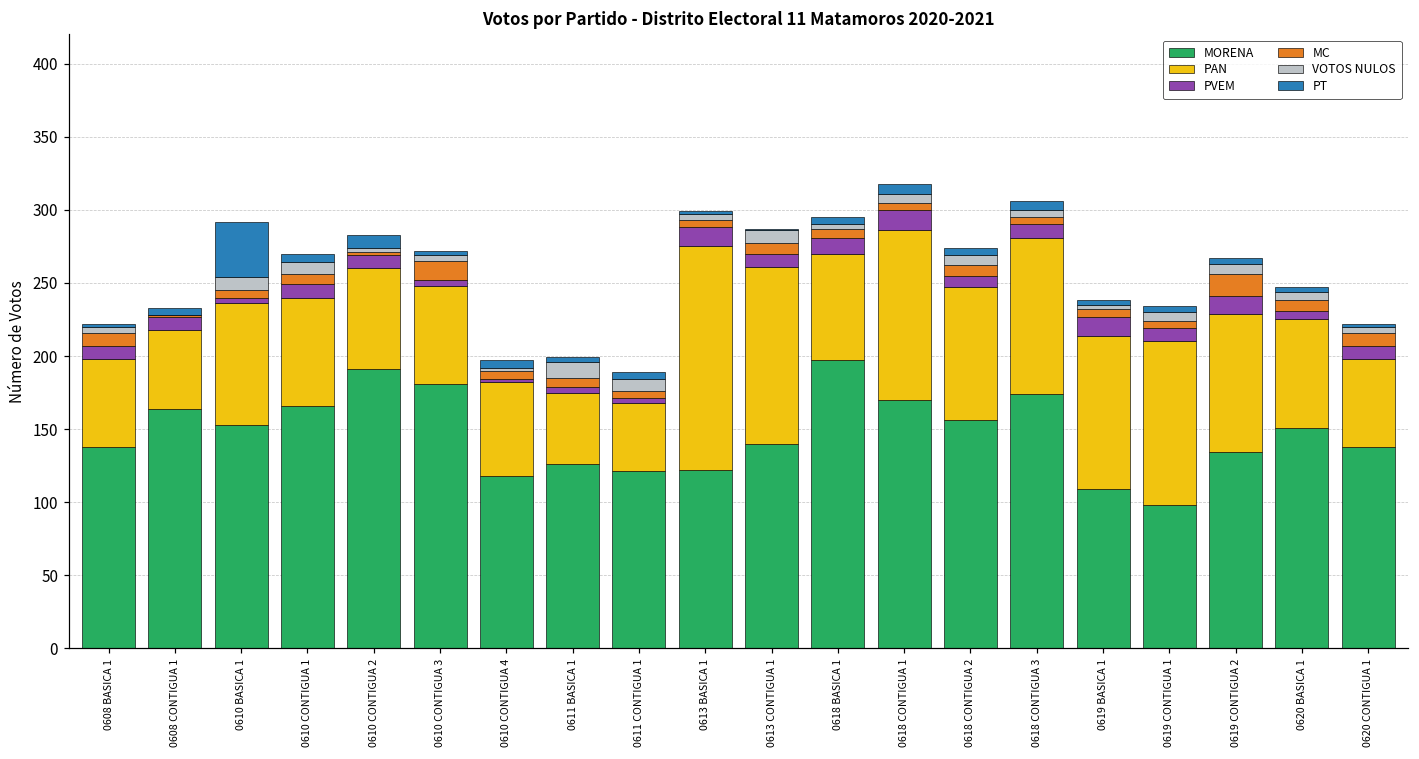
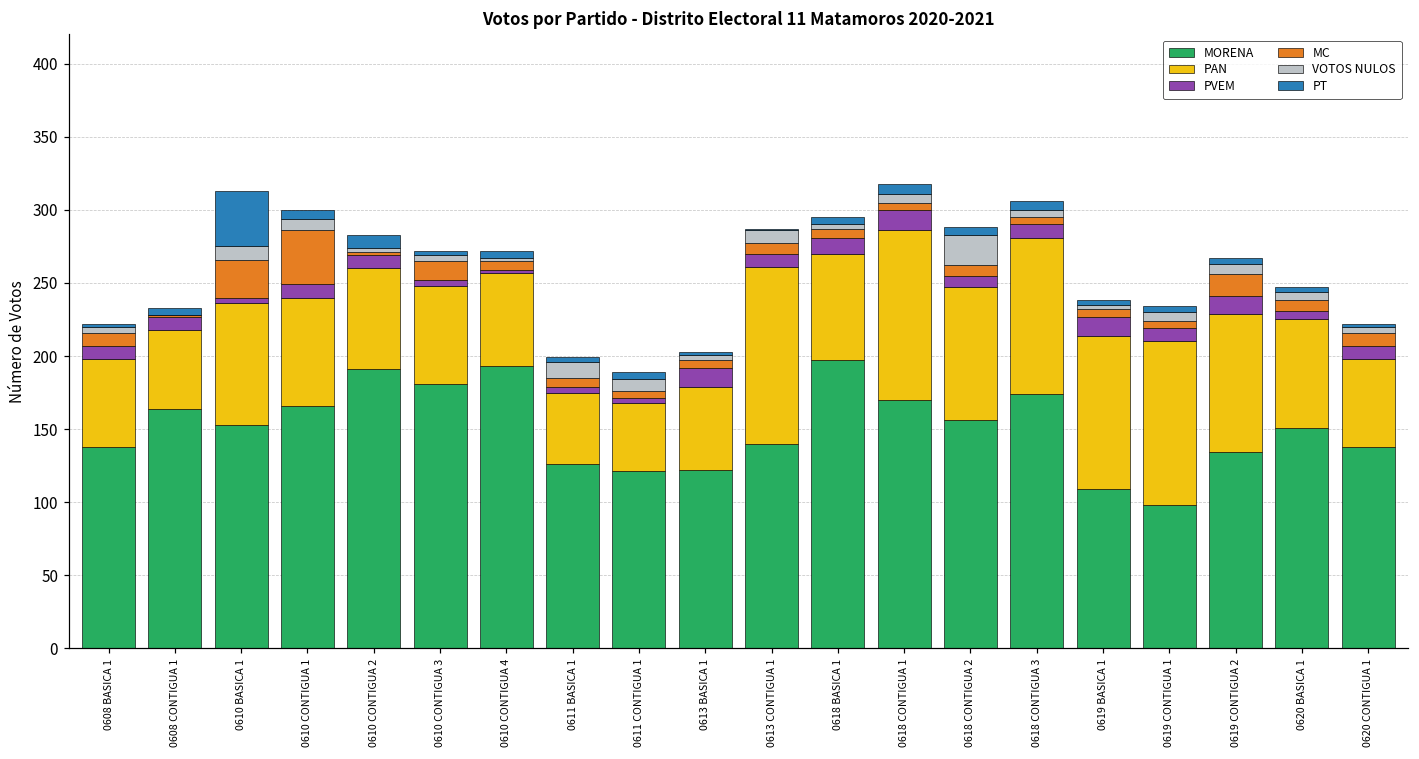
  {
    "MORENA": {
      "0608 BASICA 1": 138,
      "0608 CONTIGUA 1": 164,
      "0610 BASICA 1": 153,
      "0610 CONTIGUA 1": 166,
      "0610 CONTIGUA 2": 191,
      "0610 CONTIGUA 3": 181,
-     "0610 CONTIGUA 4": 118,
+     "0610 CONTIGUA 4": 193,
      "0611 BASICA 1": 126,
      "0611 CONTIGUA 1": 121,
      "0613 BASICA 1": 122,
      "0613 CONTIGUA 1": 140,
      "0618 BASICA 1": 197,
      "0618 CONTIGUA 1": 170,
      "0618 CONTIGUA 2": 156,
      "0618 CONTIGUA 3": 174,
      "0619 BASICA 1": 109,
      "0619 CONTIGUA 1": 98,
      "0619 CONTIGUA 2": 134,
      "0620 BASICA 1": 151,
      "0620 CONTIGUA 1": 138
    },
    "PAN": {
      "0608 BASICA 1": 60,
      "0608 CONTIGUA 1": 54,
      "0610 BASICA 1": 83,
      "0610 CONTIGUA 1": 74,
      "0610 CONTIGUA 2": 69,
      "0610 CONTIGUA 3": 67,
      "0610 CONTIGUA 4": 64,
      "0611 BASICA 1": 49,
      "0611 CONTIGUA 1": 47,
-     "0613 BASICA 1": 153,
+     "0613 BASICA 1": 57,
      "0613 CONTIGUA 1": 121,
      "0618 BASICA 1": 73,
      "0618 CONTIGUA 1": 116,
      "0618 CONTIGUA 2": 91,
      "0618 CONTIGUA 3": 107,
      "0619 BASICA 1": 105,
      "0619 CONTIGUA 1": 112,
      "0619 CONTIGUA 2": 95,
      "0620 BASICA 1": 74,
      "0620 CONTIGUA 1": 60
    },
    "PVEM": {
      "0608 BASICA 1": 9,
      "0608 CONTIGUA 1": 9,
      "0610 BASICA 1": 4,
      "0610 CONTIGUA 1": 9,
      "0610 CONTIGUA 2": 9,
      "0610 CONTIGUA 3": 4,
      "0610 CONTIGUA 4": 2,
      "0611 BASICA 1": 4,
      "0611 CONTIGUA 1": 3,
      "0613 BASICA 1": 13,
      "0613 CONTIGUA 1": 9,
      "0618 BASICA 1": 11,
      "0618 CONTIGUA 1": 14,
      "0618 CONTIGUA 2": 8,
      "0618 CONTIGUA 3": 9,
      "0619 BASICA 1": 13,
      "0619 CONTIGUA 1": 9,
      "0619 CONTIGUA 2": 12,
      "0620 BASICA 1": 6,
      "0620 CONTIGUA 1": 9
    },
    "MC": {
      "0608 BASICA 1": 9,
-     "0610 BASICA 1": 5,
-     "0610 CONTIGUA 1": 7,
+     "0610 BASICA 1": 26,
+     "0610 CONTIGUA 1": 37,
      "0610 CONTIGUA 2": 2,
      "0610 CONTIGUA 3": 13,
      "0610 CONTIGUA 4": 6,
      "0611 BASICA 1": 6,
      "0611 CONTIGUA 1": 5,
      "0613 BASICA 1": 5,
      "0613 CONTIGUA 1": 7,
      "0618 BASICA 1": 6,
      "0618 CONTIGUA 1": 5,
      "0618 CONTIGUA 2": 7,
      "0618 CONTIGUA 3": 5,
      "0619 BASICA 1": 5,
      "0619 CONTIGUA 1": 5,
      "0619 CONTIGUA 2": 15,
      "0620 BASICA 1": 7,
      "0620 CONTIGUA 1": 9
    },
    "VOTOS NULOS": {
      "0608 BASICA 1": 4,
      "0608 CONTIGUA 1": 0,
      "0610 BASICA 1": 9,
      "0610 CONTIGUA 1": 8,
      "0610 CONTIGUA 2": 3,
      "0610 CONTIGUA 3": 4,
      "0610 CONTIGUA 4": 2,
      "0611 BASICA 1": 11,
      "0611 CONTIGUA 1": 8,
      "0613 BASICA 1": 4,
      "0613 CONTIGUA 1": 9,
      "0618 BASICA 1": 3,
      "0618 CONTIGUA 1": 6,
-     "0618 CONTIGUA 2": 7,
+     "0618 CONTIGUA 2": 21,
      "0618 CONTIGUA 3": 5,
      "0619 BASICA 1": 3,
      "0619 CONTIGUA 1": 6,
      "0619 CONTIGUA 2": 7,
      "0620 BASICA 1": 6,
      "0620 CONTIGUA 1": 4
    },
    "PT": {
      "0608 BASICA 1": 2,
      "0608 CONTIGUA 1": 5,
      "0610 BASICA 1": 38,
      "0610 CONTIGUA 1": 6,
      "0610 CONTIGUA 2": 9,
      "0610 CONTIGUA 3": 3,
      "0610 CONTIGUA 4": 5,
      "0611 BASICA 1": 3,
      "0611 CONTIGUA 1": 5,
      "0613 BASICA 1": 2,
      "0618 BASICA 1": 5,
      "0618 CONTIGUA 1": 7,
      "0618 CONTIGUA 2": 5,
      "0618 CONTIGUA 3": 6,
      "0619 BASICA 1": 3,
      "0619 CONTIGUA 1": 4,
      "0619 CONTIGUA 2": 4,
      "0620 BASICA 1": 3,
      "0620 CONTIGUA 1": 2
    }
  }
